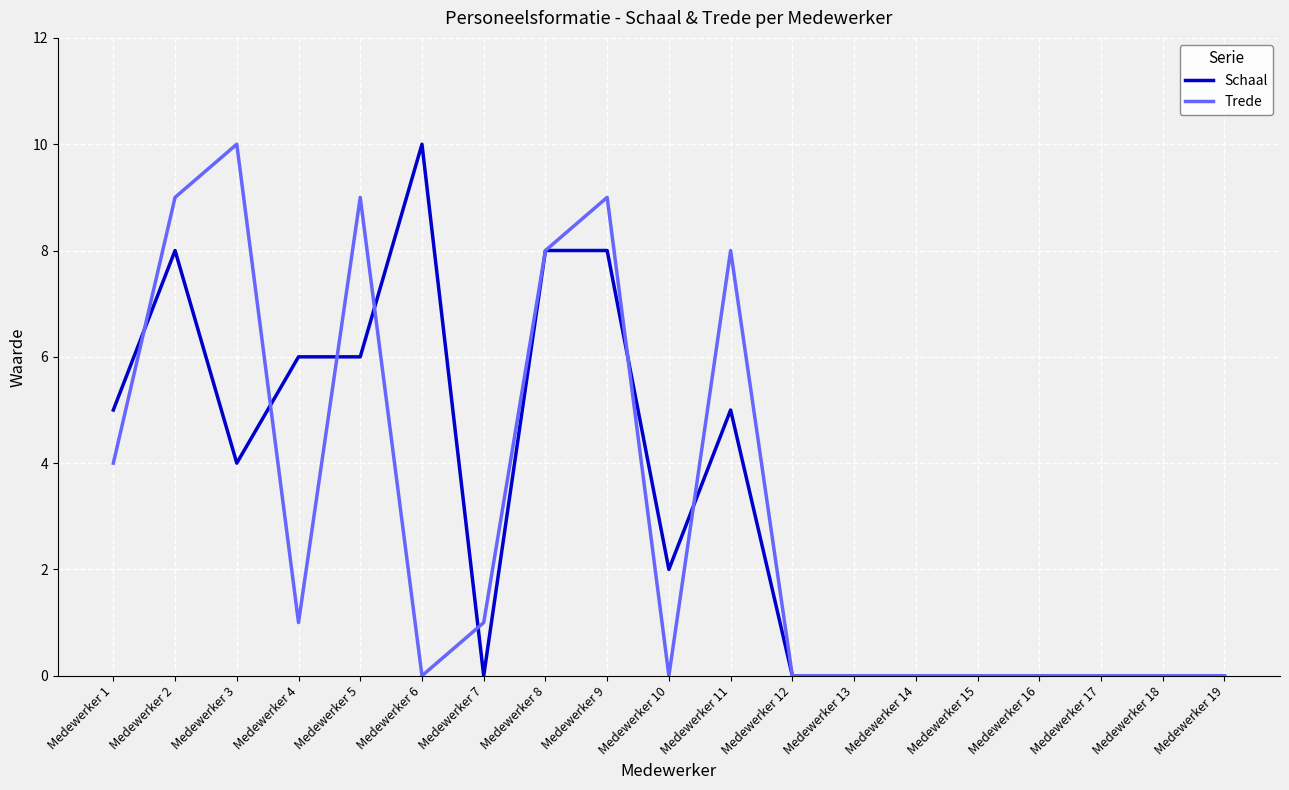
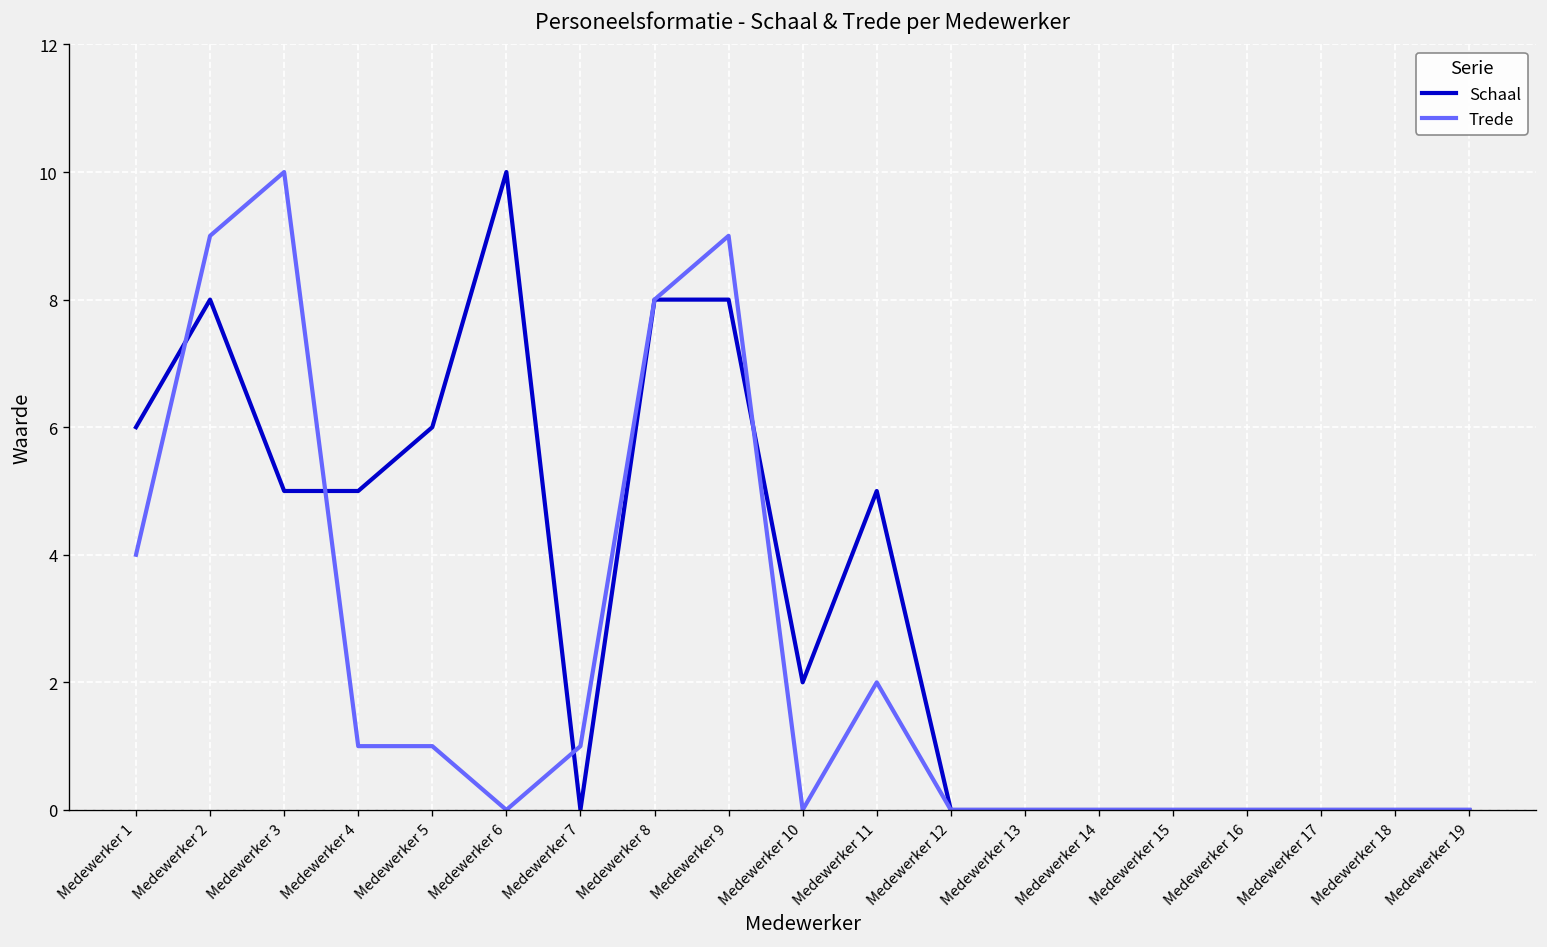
  {
    "Schaal": {
-     "Medewerker 1": 5,
+     "Medewerker 1": 6,
      "Medewerker 2": 8,
-     "Medewerker 3": 4,
-     "Medewerker 4": 6,
+     "Medewerker 3": 5,
+     "Medewerker 4": 5,
      "Medewerker 5": 6,
      "Medewerker 6": 10,
      "Medewerker 7": 0,
      "Medewerker 9": 8,
      "Medewerker 10": 2,
      "Medewerker 11": 5
    },
    "Trede": {
      "Medewerker 1": 4,
      "Medewerker 2": 9,
      "Medewerker 3": 10,
      "Medewerker 4": 1,
-     "Medewerker 5": 9,
+     "Medewerker 5": 1,
      "Medewerker 6": 0,
      "Medewerker 7": 1,
      "Medewerker 9": 9,
      "Medewerker 10": 0,
-     "Medewerker 11": 8
+     "Medewerker 11": 2
    }
  }
